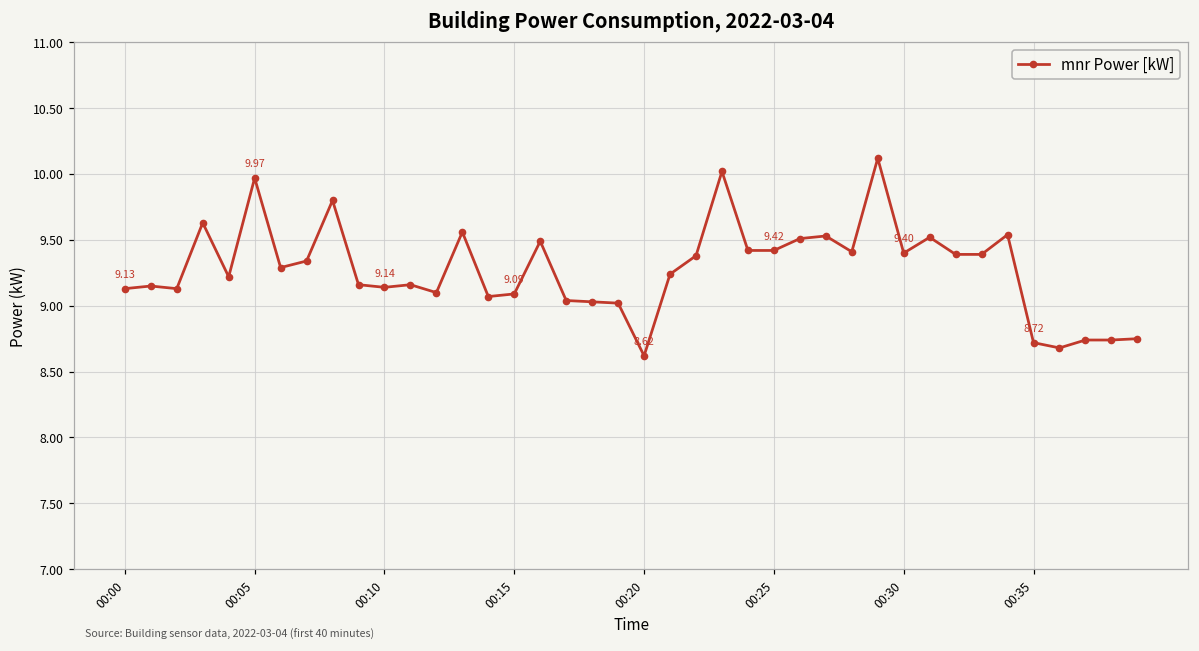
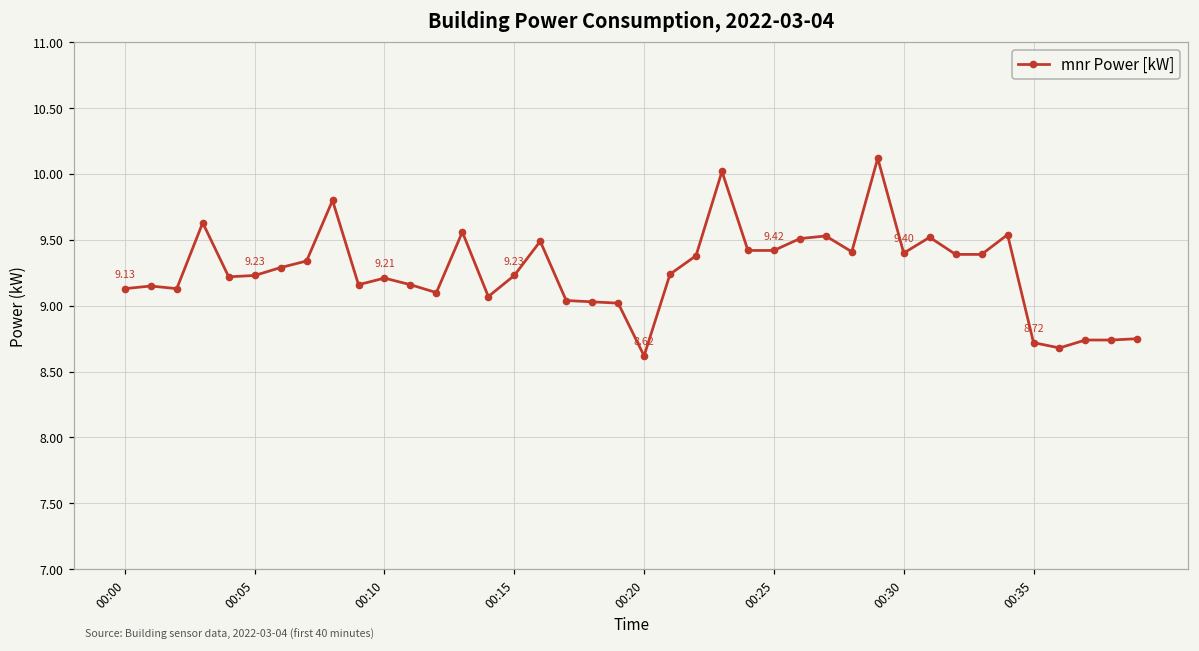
  {
    "00:00": 9.13,
-   "00:05": 9.97,
-   "00:10": 9.14,
-   "00:15": 9.09,
+   "00:05": 9.23,
+   "00:10": 9.21,
+   "00:15": 9.23,
    "00:20": 8.62,
    "00:25": 9.42,
    "00:30": 9.40,
    "00:35": 8.72
  }
